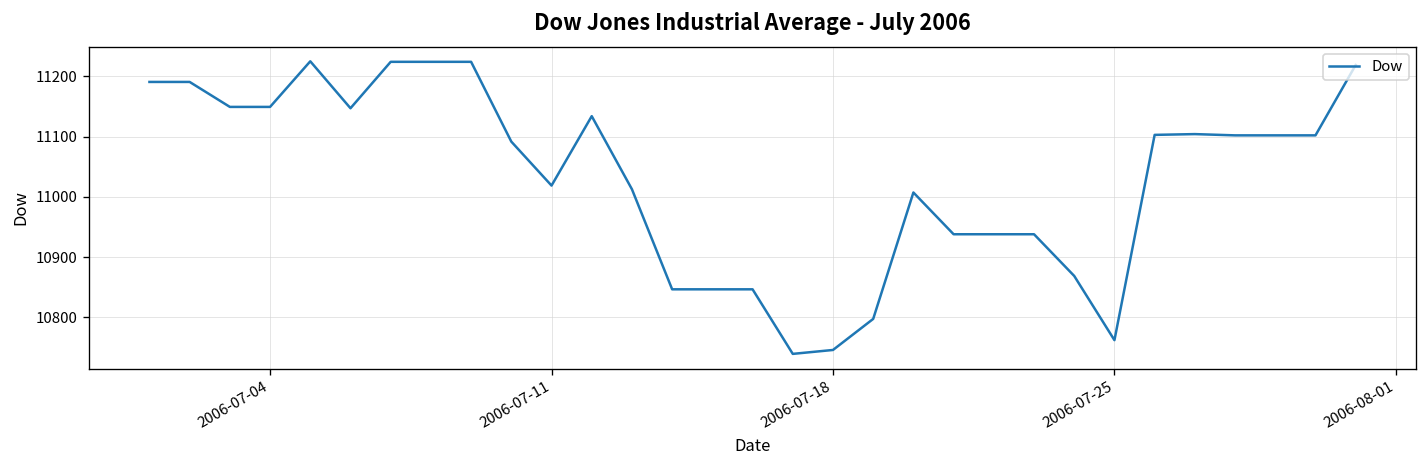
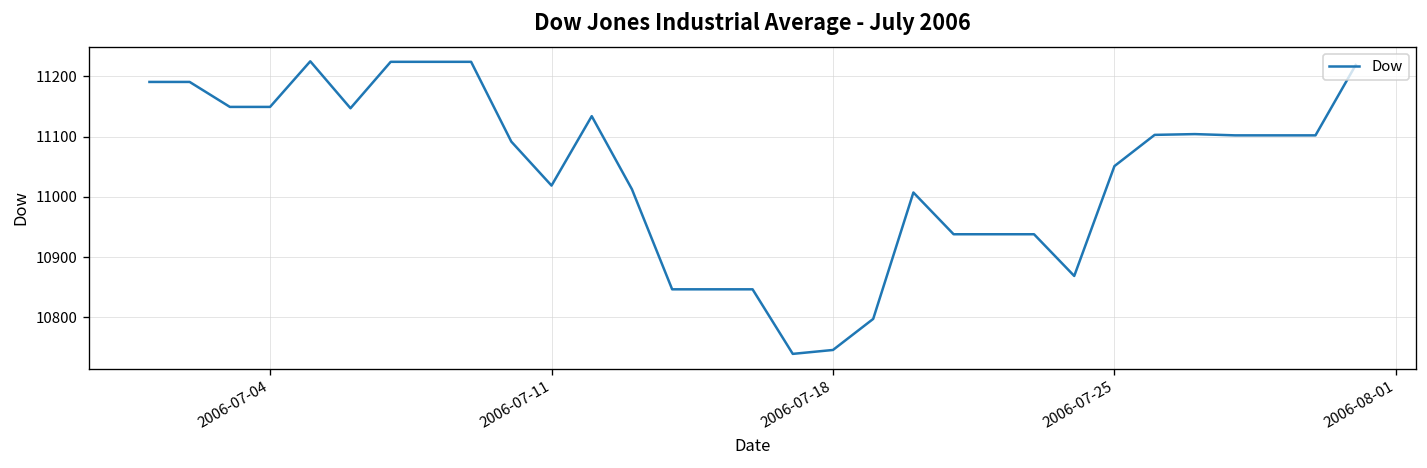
  {
    "2006-07-04": 11150,
    "2006-07-11": 11020,
    "2006-07-18": 10750,
-   "2006-07-25": 10760
+   "2006-07-25": 11050
  }
